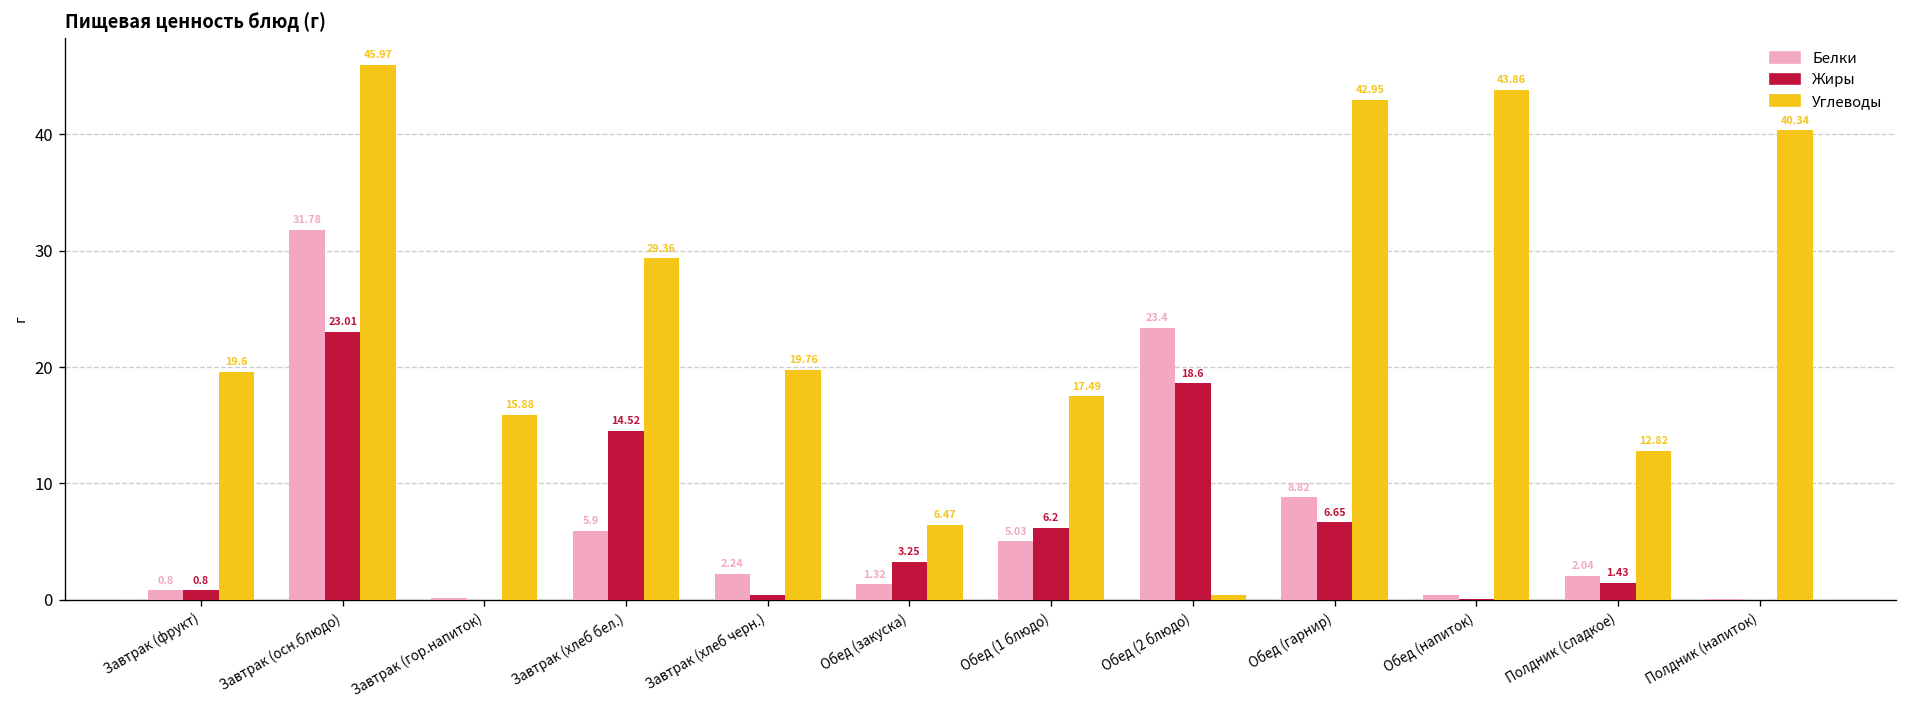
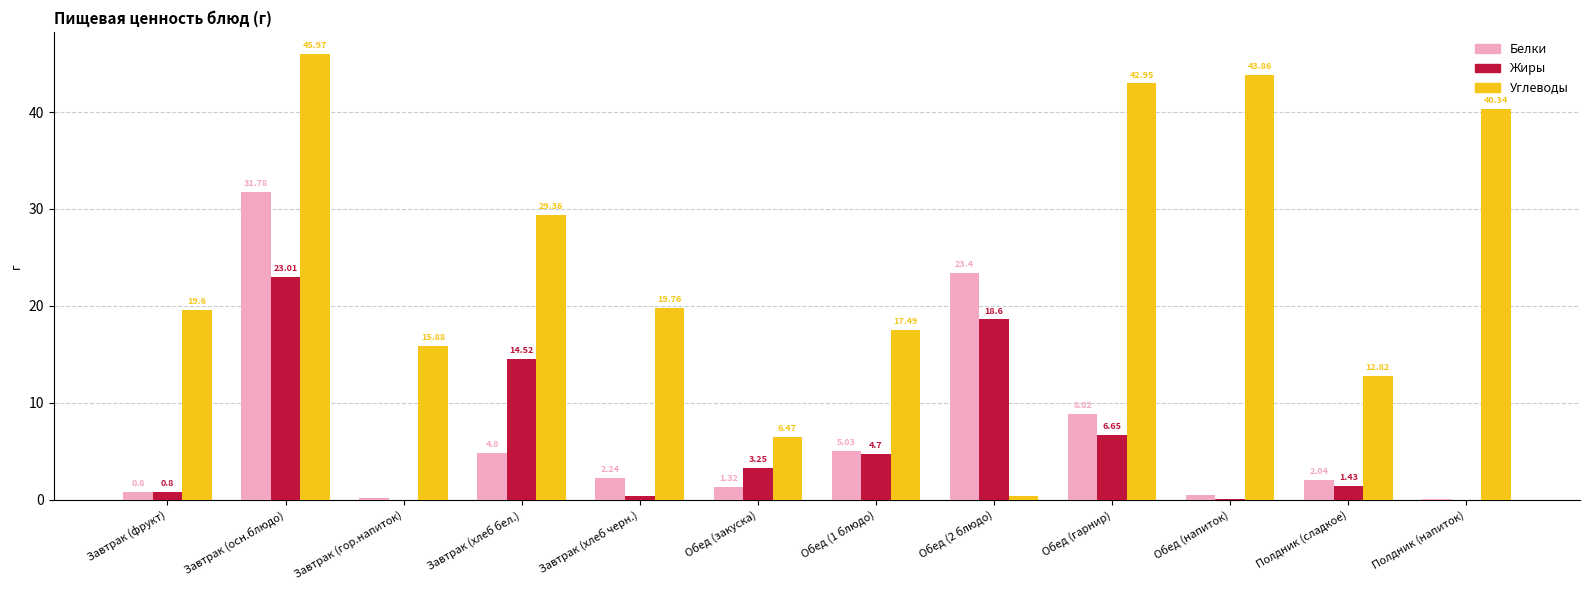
  {
    "Белки": {
      "Завтрак (фрукт)": 0.8,
      "Завтрак (осн.блюдо)": 31.78,
-     "Завтрак (хлеб бел.)": 5.9,
+     "Завтрак (хлеб бел.)": 4.8,
      "Завтрак (хлеб черн.)": 2.24,
      "Обед (закуска)": 1.32,
      "Обед (1 блюдо)": 5.03,
      "Обед (2 блюдо)": 23.4,
      "Обед (гарнир)": 8.82,
      "Полдник (сладкое)": 2.04
    },
    "Жиры": {
      "Завтрак (фрукт)": 0.8,
      "Завтрак (осн.блюдо)": 23.01,
      "Завтрак (хлеб бел.)": 14.52,
      "Обед (закуска)": 3.25,
-     "Обед (1 блюдо)": 6.2,
+     "Обед (1 блюдо)": 4.7,
      "Обед (2 блюдо)": 18.6,
      "Обед (гарнир)": 6.65,
      "Полдник (сладкое)": 1.43
    },
    "Углеводы": {
      "Завтрак (фрукт)": 19.6,
      "Завтрак (осн.блюдо)": 45.97,
      "Завтрак (гор.напиток)": 15.88,
      "Завтрак (хлеб бел.)": 29.36,
      "Завтрак (хлеб черн.)": 19.76,
      "Обед (закуска)": 6.47,
      "Обед (1 блюдо)": 17.49,
      "Обед (гарнир)": 42.95,
      "Обед (напиток)": 43.86,
      "Полдник (сладкое)": 12.82,
      "Полдник (напиток)": 40.34
    }
  }
